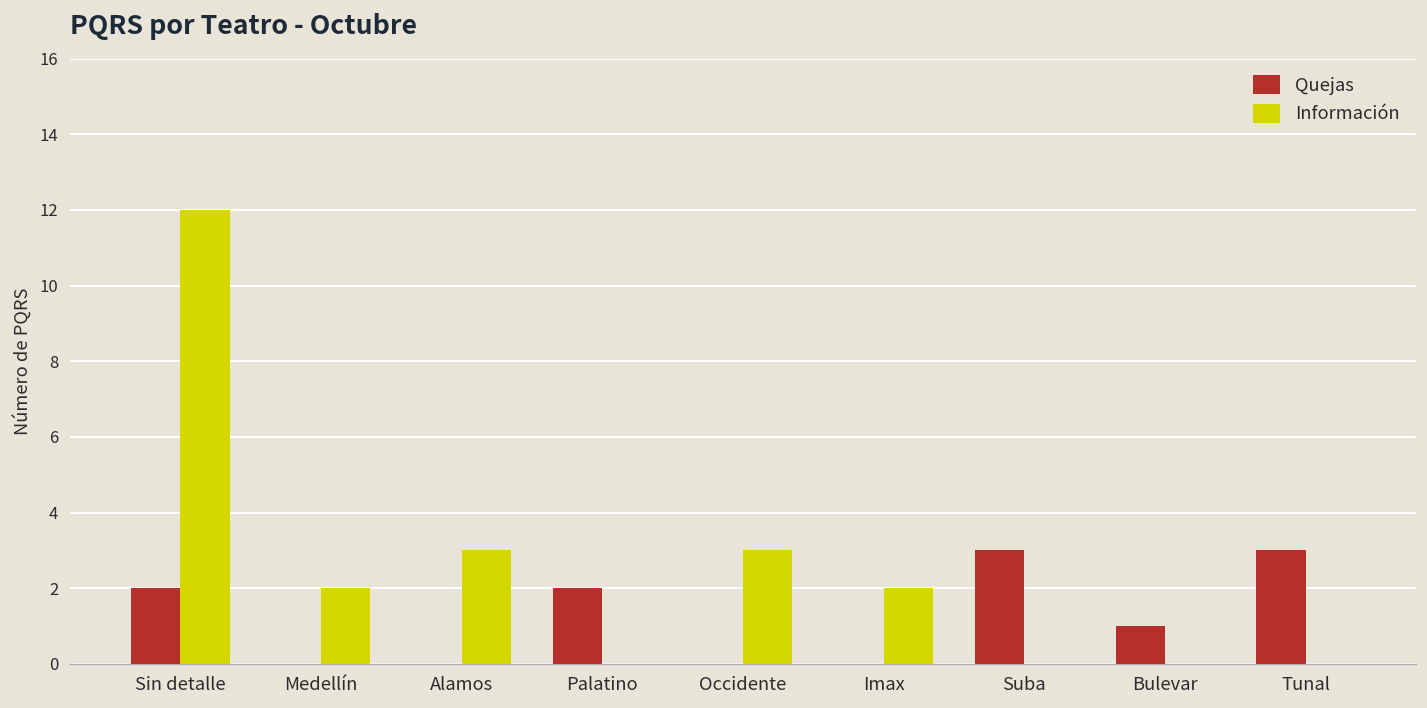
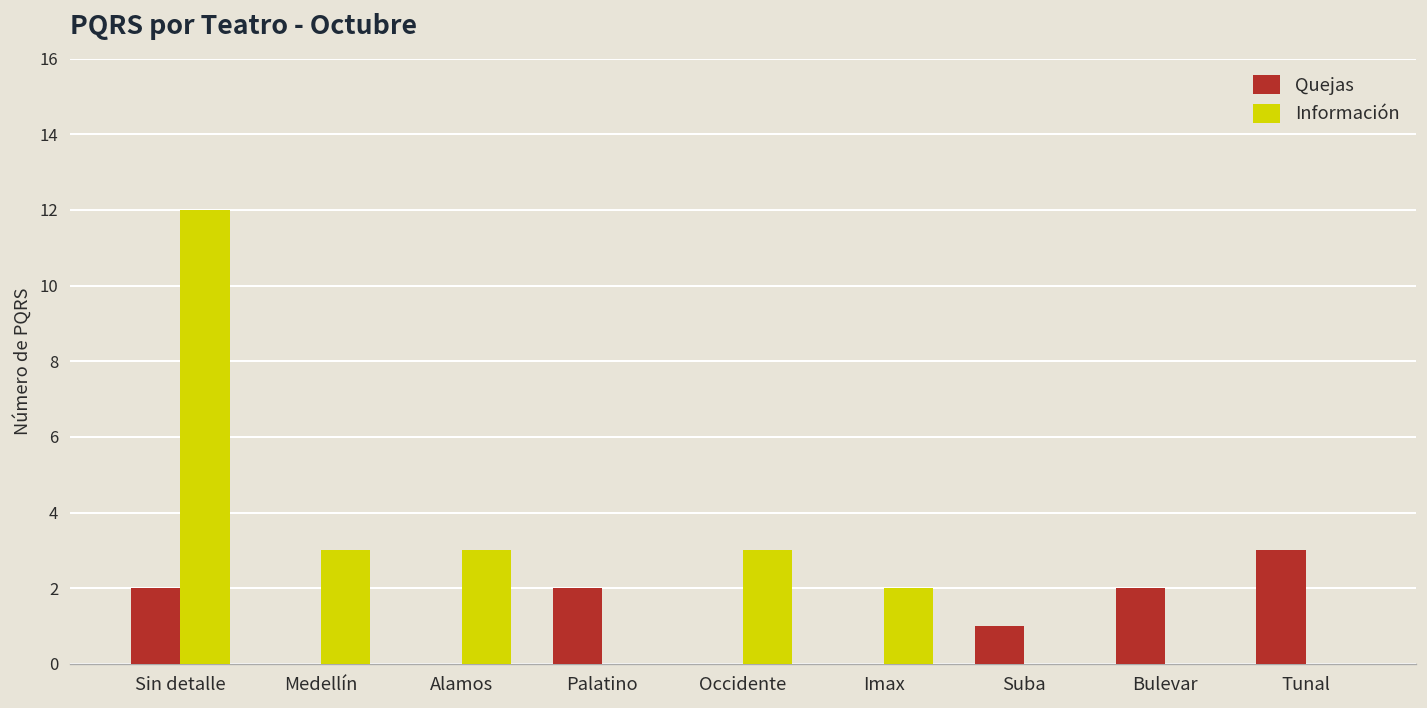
  {
    "Quejas": {
      "Sin detalle": 2,
      "Medellín": 0,
      "Alamos": 0,
      "Palatino": 2,
      "Occidente": 0,
      "Imax": 0,
-     "Suba": 3,
-     "Bulevar": 1,
+     "Suba": 1,
+     "Bulevar": 2,
      "Tunal": 3
    },
    "Información": {
      "Sin detalle": 12,
-     "Medellín": 2,
+     "Medellín": 3,
      "Alamos": 3,
      "Palatino": 0,
      "Occidente": 3,
      "Imax": 2,
      "Suba": 0,
      "Bulevar": 0,
      "Tunal": 0
    }
  }
